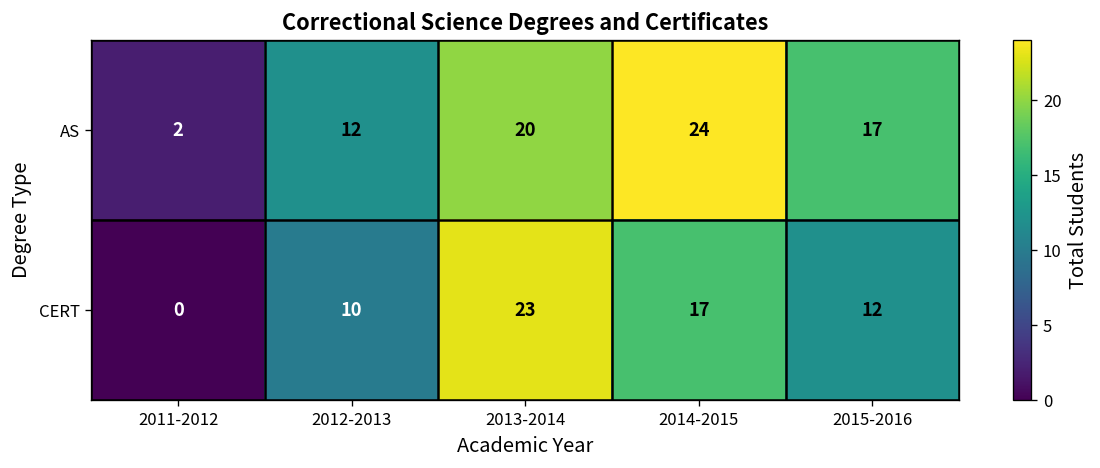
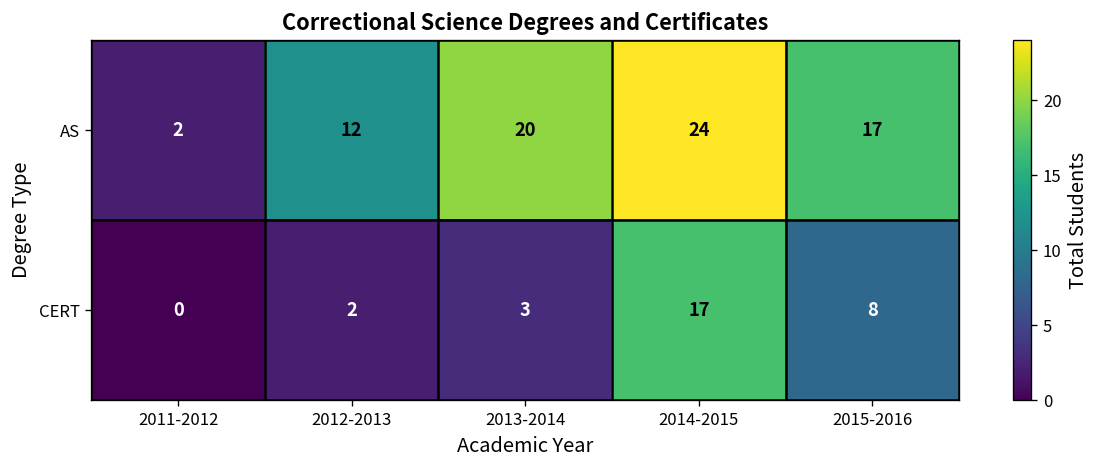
  {
    "AS": {
      "2011-2012": 2,
      "2012-2013": 12,
      "2013-2014": 20,
      "2014-2015": 24,
      "2015-2016": 17
    },
    "CERT": {
      "2011-2012": 0,
-     "2012-2013": 10,
-     "2013-2014": 23,
+     "2012-2013": 2,
+     "2013-2014": 3,
      "2014-2015": 17,
-     "2015-2016": 12
+     "2015-2016": 8
    }
  }
